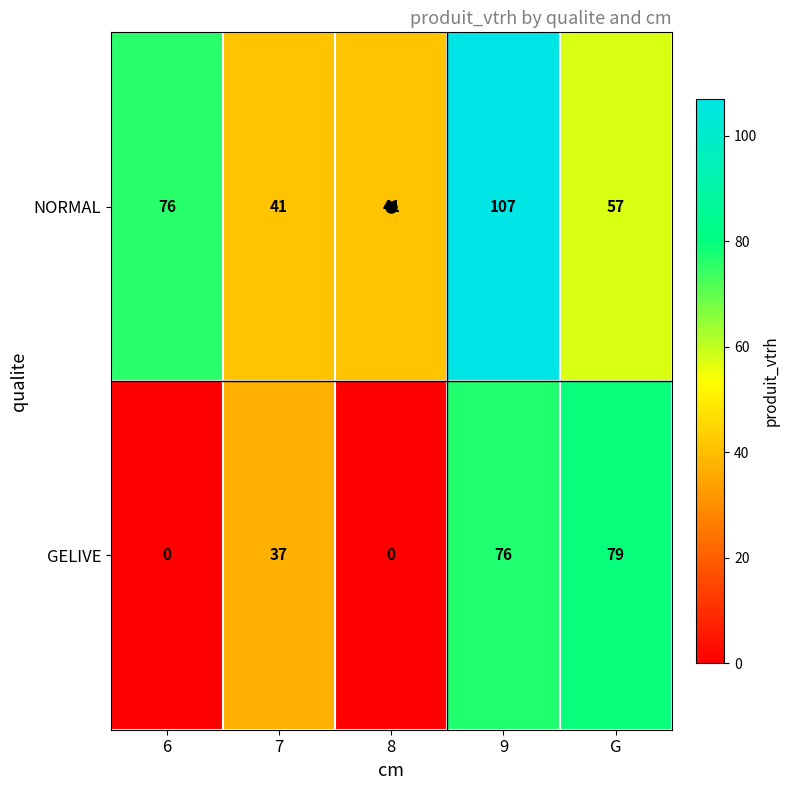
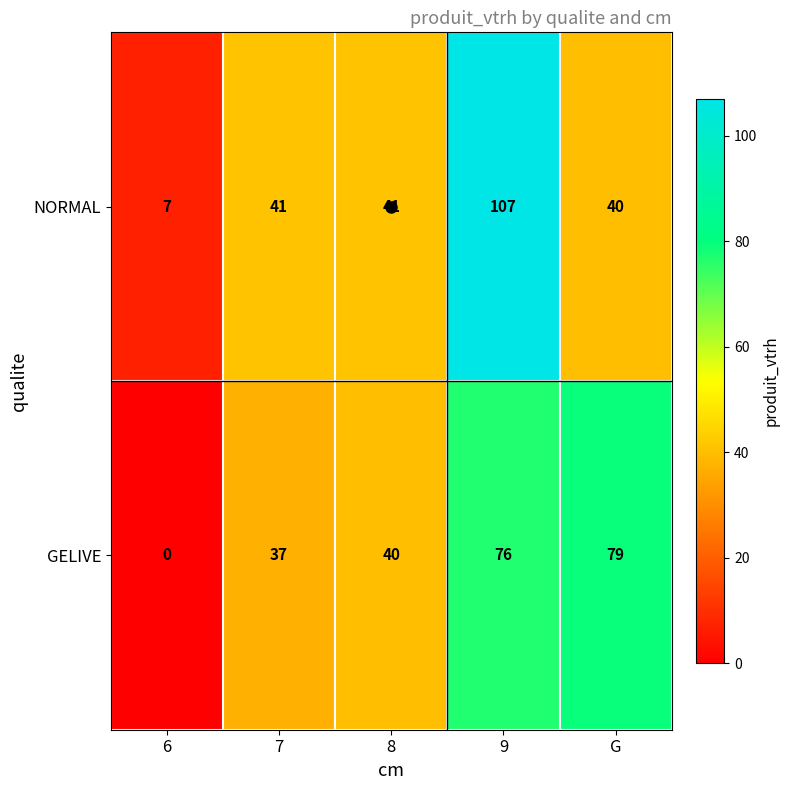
  {
    "NORMAL": {
-     "6": 76,
+     "6": 7,
      "7": 41,
      "9": 107,
-     "G": 57
+     "G": 40
    },
    "GELIVE": {
      "6": 0,
      "7": 37,
-     "8": 0,
+     "8": 40,
      "9": 76,
      "G": 79
    }
  }
